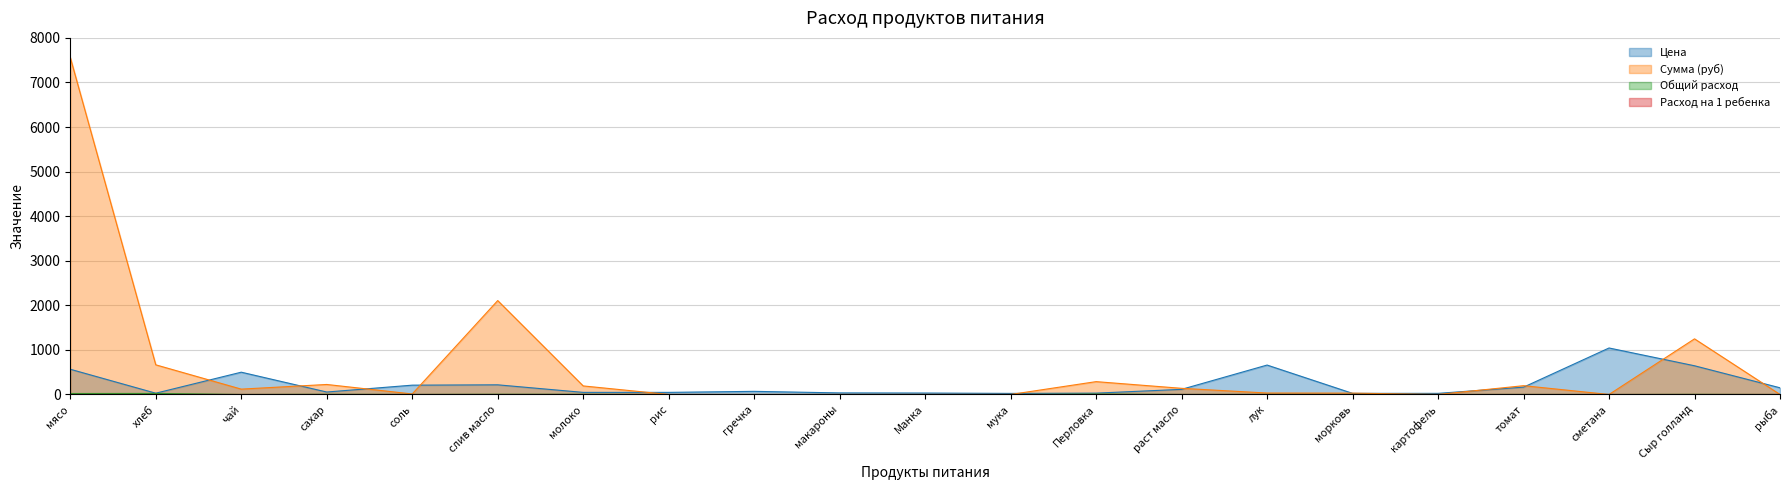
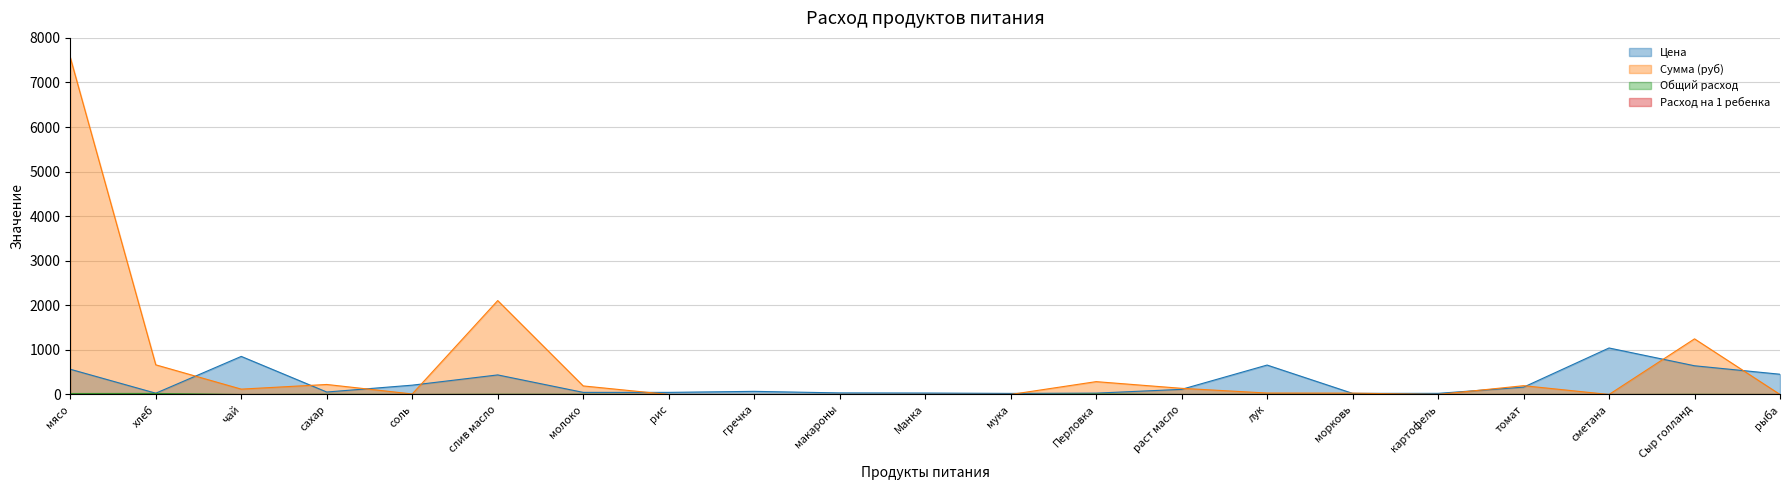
  {
    "Цена": {
      "мясо": 600,
-     "чай": 500,
+     "чай": 900,
      "соль": 200,
-     "слив масло": 200,
+     "слив масло": 400,
      "гречка": 100,
      "лук": 700,
      "сметана": 1000,
      "Сыр голланд": 600,
-     "рыба": 200
+     "рыба": 500
    }
  }
